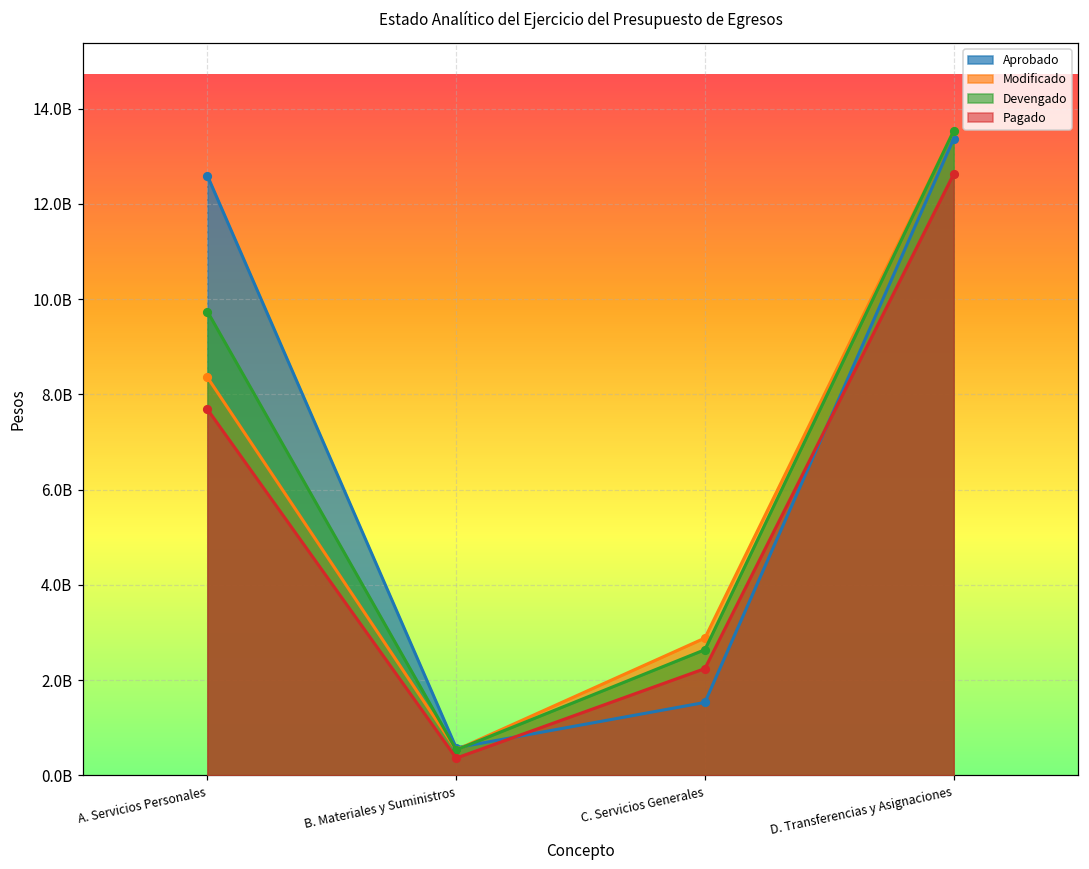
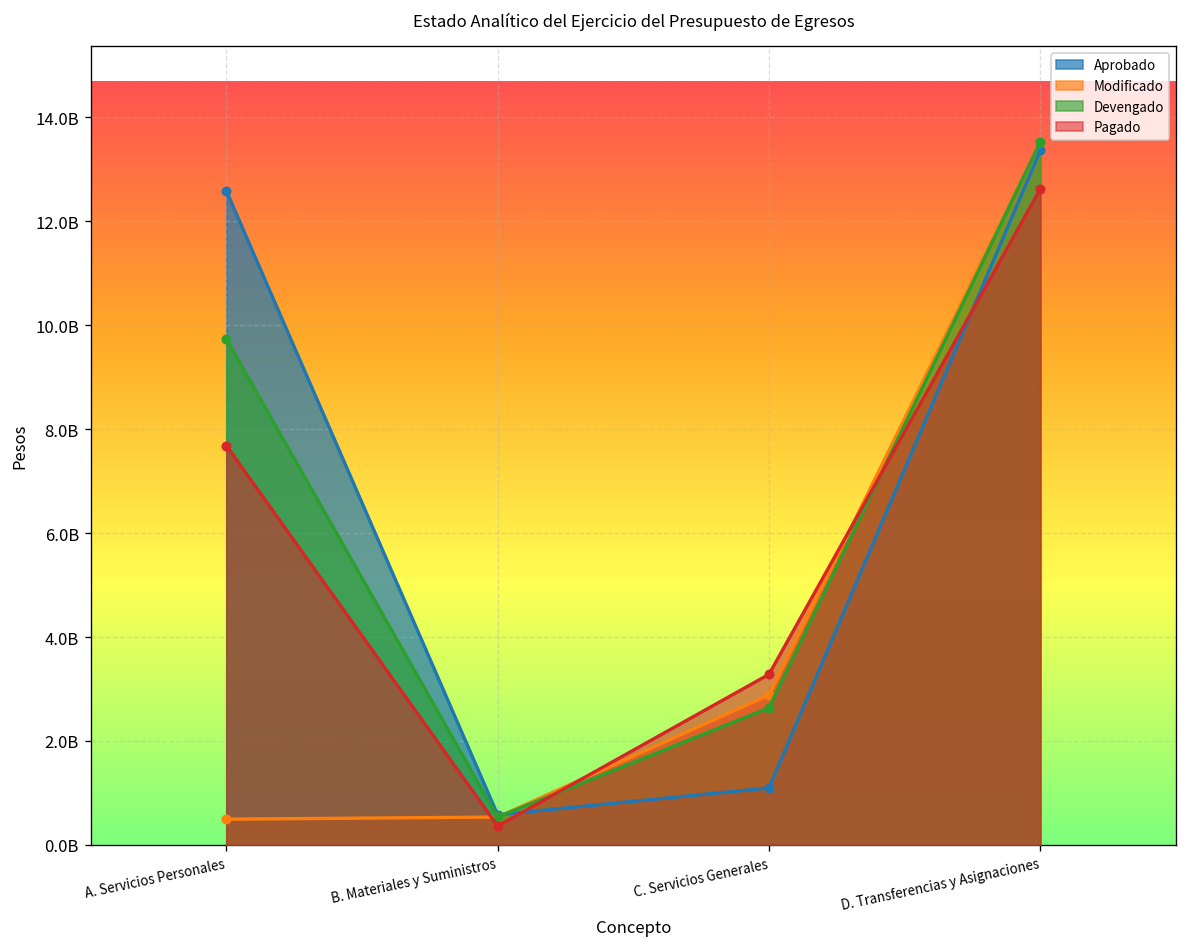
  {
    "Aprobado": {
      "A. Servicios Personales": 12600000000,
-     "C. Servicios Generales": 1500000000,
+     "C. Servicios Generales": 1100000000,
      "D. Transferencias y Asignaciones": 13400000000
    },
    "Modificado": {
-     "A. Servicios Personales": 8400000000,
+     "A. Servicios Personales": 500000000,
      "C. Servicios Generales": 2900000000
    },
    "Devengado": {
      "A. Servicios Personales": 9700000000,
      "C. Servicios Generales": 2600000000
    },
    "Pagado": {
      "A. Servicios Personales": 7700000000,
      "B. Materiales y Suministros": 400000000,
-     "C. Servicios Generales": 2200000000,
+     "C. Servicios Generales": 3300000000,
      "D. Transferencias y Asignaciones": 12600000000
    }
  }
